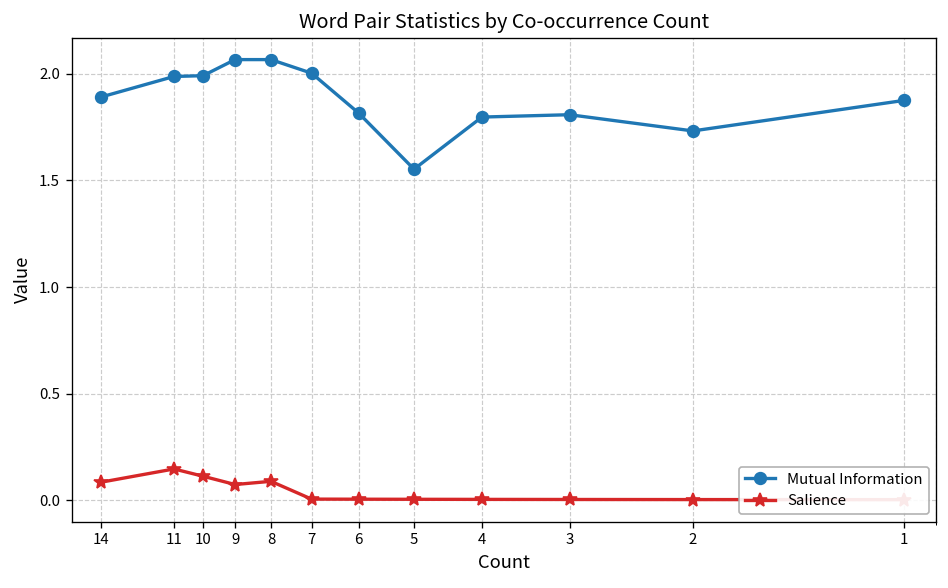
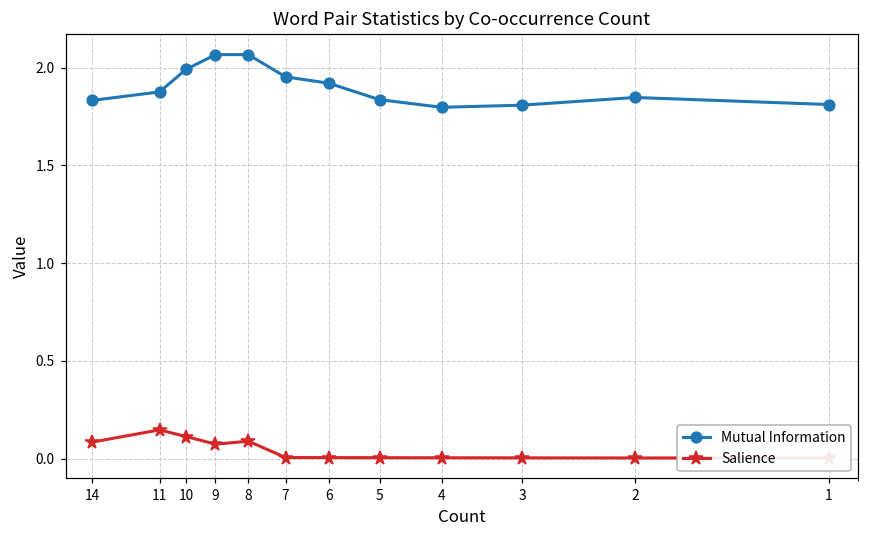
  {
    "Mutual Information": {
-     "14": 1.89,
-     "11": 1.99,
+     "14": 1.83,
+     "11": 1.88,
      "10": 1.99,
      "9": 2.07,
      "8": 2.07,
-     "7": 2.00,
-     "6": 1.82,
-     "5": 1.55,
+     "7": 1.95,
+     "6": 1.92,
+     "5": 1.84,
      "4": 1.80,
      "3": 1.81,
-     "2": 1.73,
-     "1": 1.88
+     "2": 1.85,
+     "1": 1.81
    },
    "Salience": {
      "14": 0.08,
      "11": 0.15,
      "10": 0.11,
      "9": 0.07,
      "8": 0.09,
      "7": 0.01,
      "6": 0.01,
      "5": 0.01,
      "4": 0.00,
      "3": 0.00,
      "2": 0.00
    }
  }
